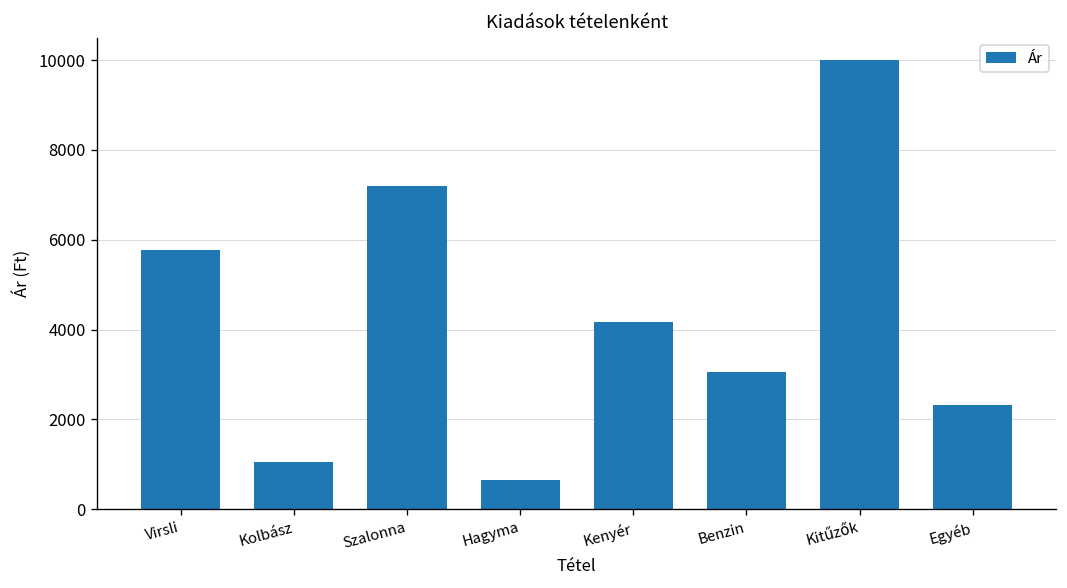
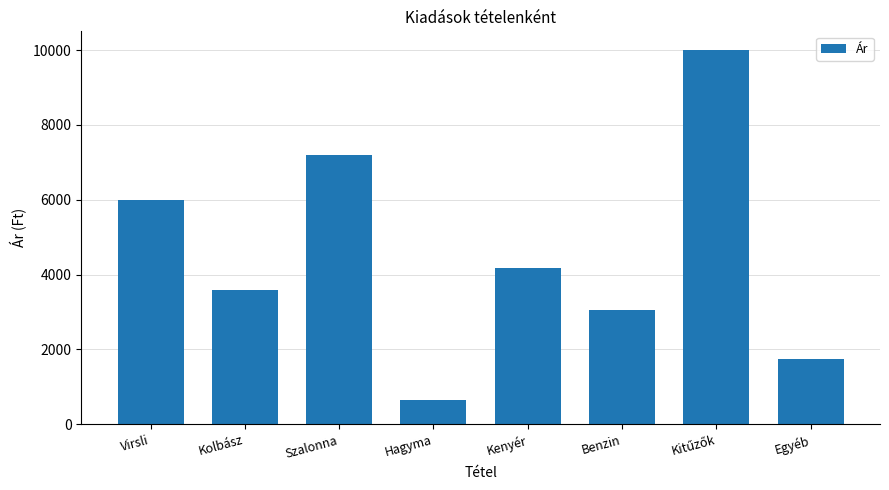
  {
-   "Virsli": 5800,
-   "Kolbász": 1100,
+   "Virsli": 6000,
+   "Kolbász": 3600,
    "Szalonna": 7200,
    "Hagyma": 700,
    "Kenyér": 4200,
    "Benzin": 3000,
    "Kitűzők": 10000,
-   "Egyéb": 2300
+   "Egyéb": 1800
  }
